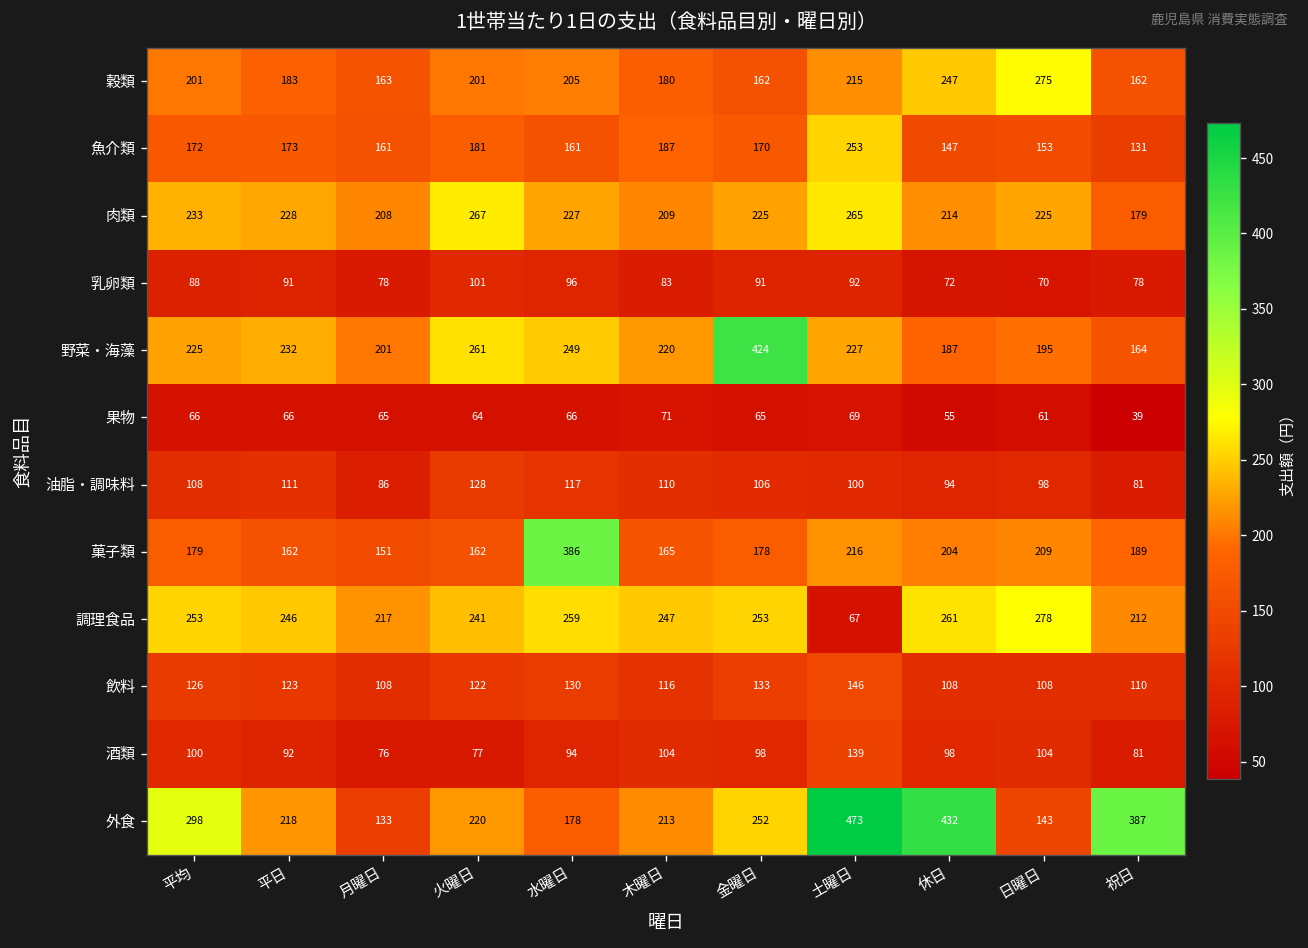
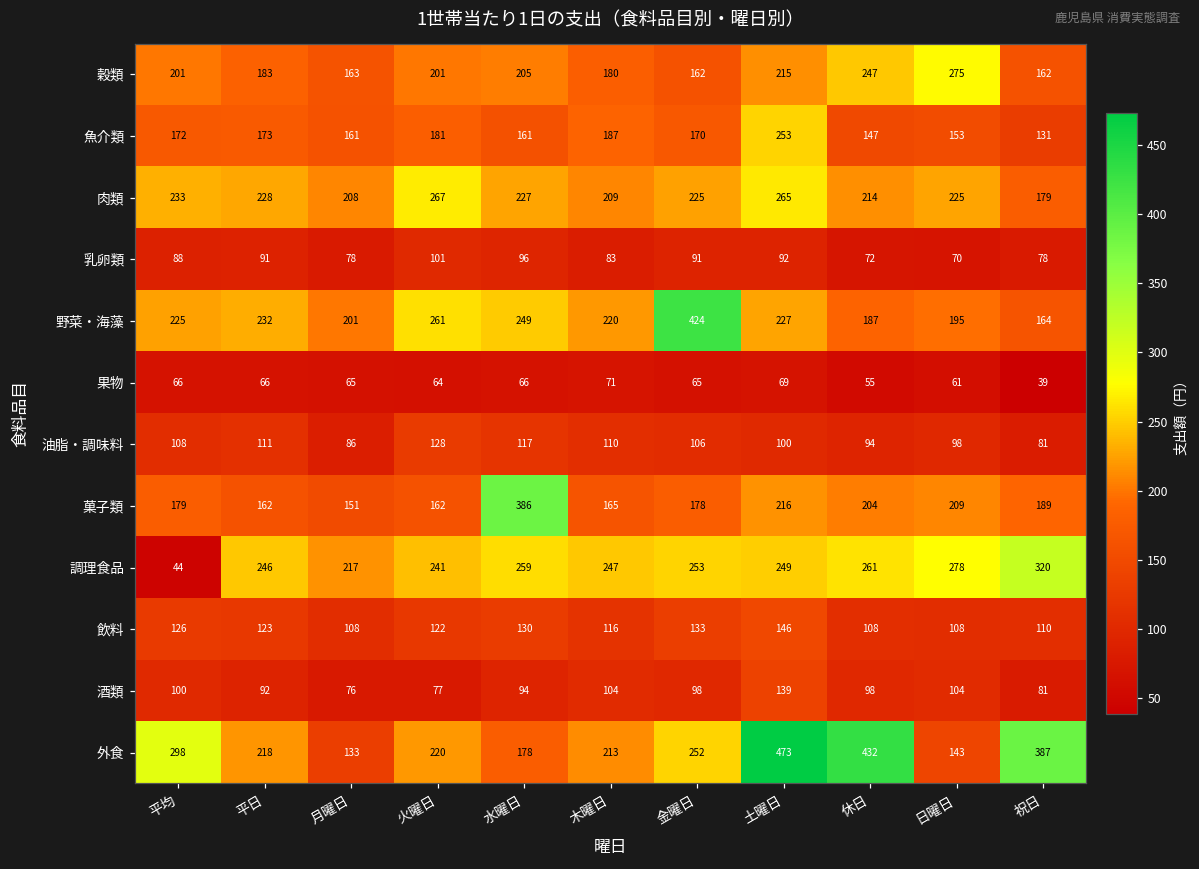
  {
    "穀類": {
      "平均": 201,
      "平日": 183,
      "月曜日": 163,
      "火曜日": 201,
      "水曜日": 205,
      "木曜日": 180,
      "金曜日": 162,
      "土曜日": 215,
      "休日": 247,
      "日曜日": 275,
      "祝日": 162
    },
    "魚介類": {
      "平均": 172,
      "平日": 173,
      "月曜日": 161,
      "火曜日": 181,
      "水曜日": 161,
      "木曜日": 187,
      "金曜日": 170,
      "土曜日": 253,
      "休日": 147,
      "日曜日": 153,
      "祝日": 131
    },
    "肉類": {
      "平均": 233,
      "平日": 228,
      "月曜日": 208,
      "火曜日": 267,
      "水曜日": 227,
      "木曜日": 209,
      "金曜日": 225,
      "土曜日": 265,
      "休日": 214,
      "日曜日": 225,
      "祝日": 179
    },
    "乳卵類": {
      "平均": 88,
      "平日": 91,
      "月曜日": 78,
      "火曜日": 101,
      "水曜日": 96,
      "木曜日": 83,
      "金曜日": 91,
      "土曜日": 92,
      "休日": 72,
      "日曜日": 70,
      "祝日": 78
    },
    "野菜・海藻": {
      "平均": 225,
      "平日": 232,
      "月曜日": 201,
      "火曜日": 261,
      "水曜日": 249,
      "木曜日": 220,
      "金曜日": 424,
      "土曜日": 227,
      "休日": 187,
      "日曜日": 195,
      "祝日": 164
    },
    "果物": {
      "平均": 66,
      "平日": 66,
      "月曜日": 65,
      "火曜日": 64,
      "水曜日": 66,
      "木曜日": 71,
      "金曜日": 65,
      "土曜日": 69,
      "休日": 55,
      "日曜日": 61,
      "祝日": 39
    },
    "油脂・調味料": {
      "平均": 108,
      "平日": 111,
      "月曜日": 86,
      "火曜日": 128,
      "水曜日": 117,
      "木曜日": 110,
      "金曜日": 106,
      "土曜日": 100,
      "休日": 94,
      "日曜日": 98,
      "祝日": 81
    },
    "菓子類": {
      "平均": 179,
      "平日": 162,
      "月曜日": 151,
      "火曜日": 162,
      "水曜日": 386,
      "木曜日": 165,
      "金曜日": 178,
      "土曜日": 216,
      "休日": 204,
      "日曜日": 209,
      "祝日": 189
    },
    "調理食品": {
-     "平均": 253,
+     "平均": 44,
      "平日": 246,
      "月曜日": 217,
      "火曜日": 241,
      "水曜日": 259,
      "木曜日": 247,
      "金曜日": 253,
-     "土曜日": 67,
+     "土曜日": 249,
      "休日": 261,
      "日曜日": 278,
-     "祝日": 212
+     "祝日": 320
    },
    "飲料": {
      "平均": 126,
      "平日": 123,
      "月曜日": 108,
      "火曜日": 122,
      "水曜日": 130,
      "木曜日": 116,
      "金曜日": 133,
      "土曜日": 146,
      "休日": 108,
      "日曜日": 108,
      "祝日": 110
    },
    "酒類": {
      "平均": 100,
      "平日": 92,
      "月曜日": 76,
      "火曜日": 77,
      "水曜日": 94,
      "木曜日": 104,
      "金曜日": 98,
      "土曜日": 139,
      "休日": 98,
      "日曜日": 104,
      "祝日": 81
    },
    "外食": {
      "平均": 298,
      "平日": 218,
      "月曜日": 133,
      "火曜日": 220,
      "水曜日": 178,
      "木曜日": 213,
      "金曜日": 252,
      "土曜日": 473,
      "休日": 432,
      "日曜日": 143,
      "祝日": 387
    }
  }
